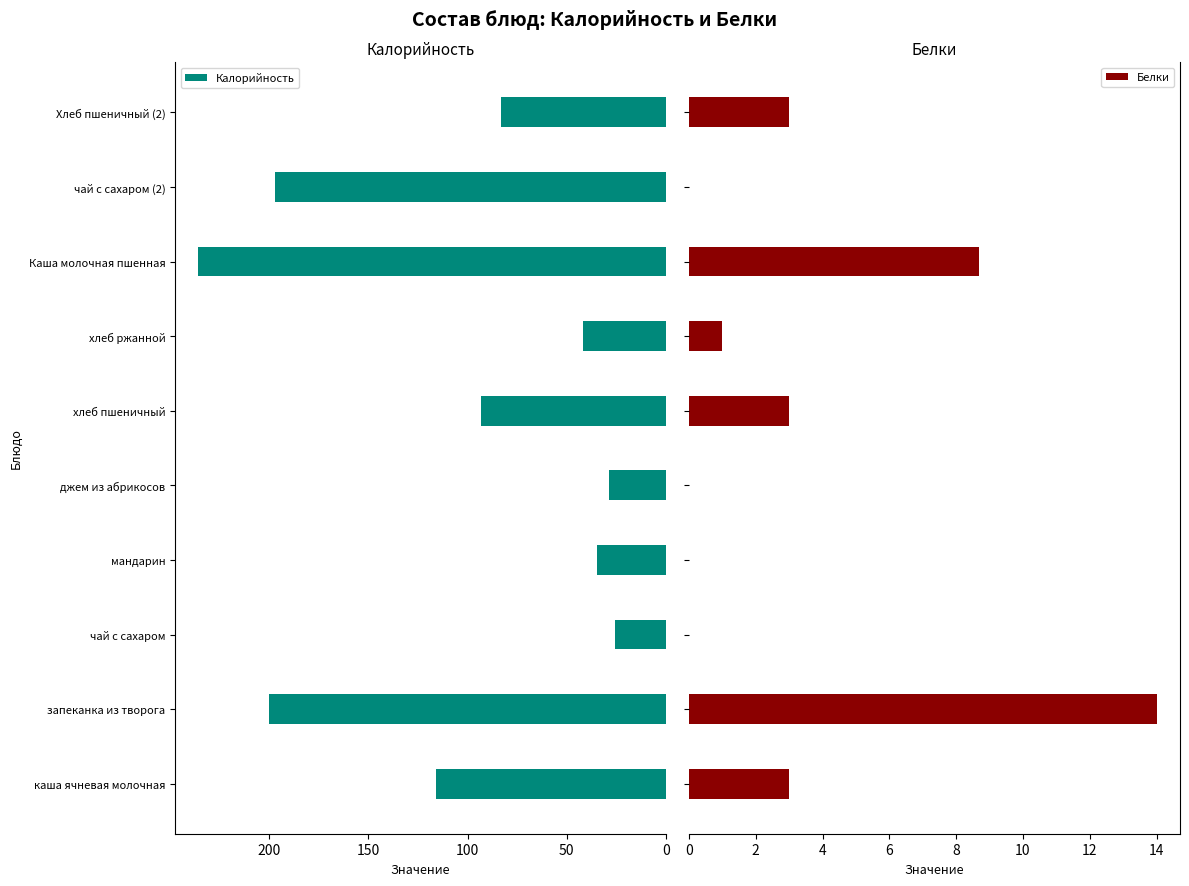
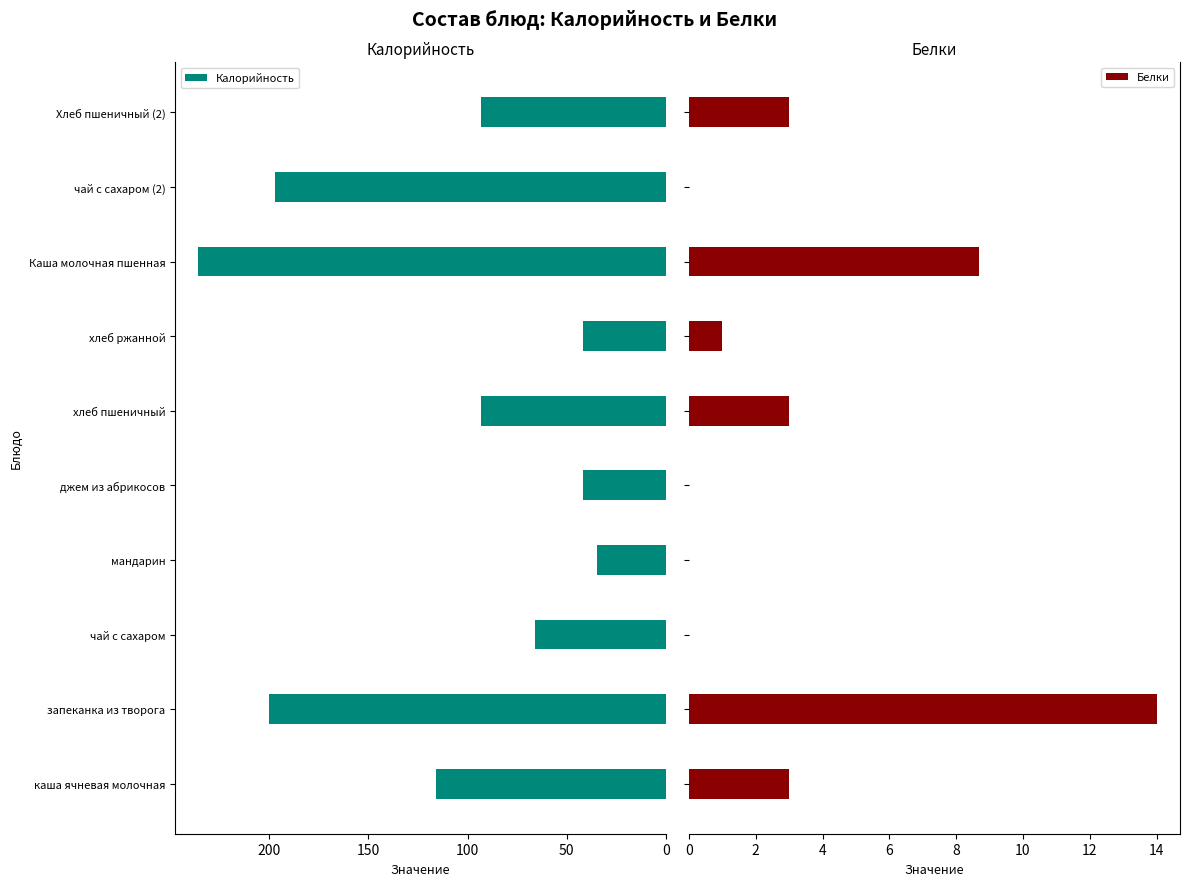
  {
    "Калорийность": {
-     "Хлеб пшеничный (2)": 83,
+     "Хлеб пшеничный (2)": 93,
      "чай с сахаром (2)": 197,
      "Каша молочная пшенная": 236,
      "хлеб ржанной": 42,
      "хлеб пшеничный": 93,
-     "джем из абрикосов": 29,
+     "джем из абрикосов": 42,
      "мандарин": 35,
-     "чай с сахаром": 26,
+     "чай с сахаром": 66,
      "запеканка из творога": 200,
      "каша ячневая молочная": 116
    }
  }
